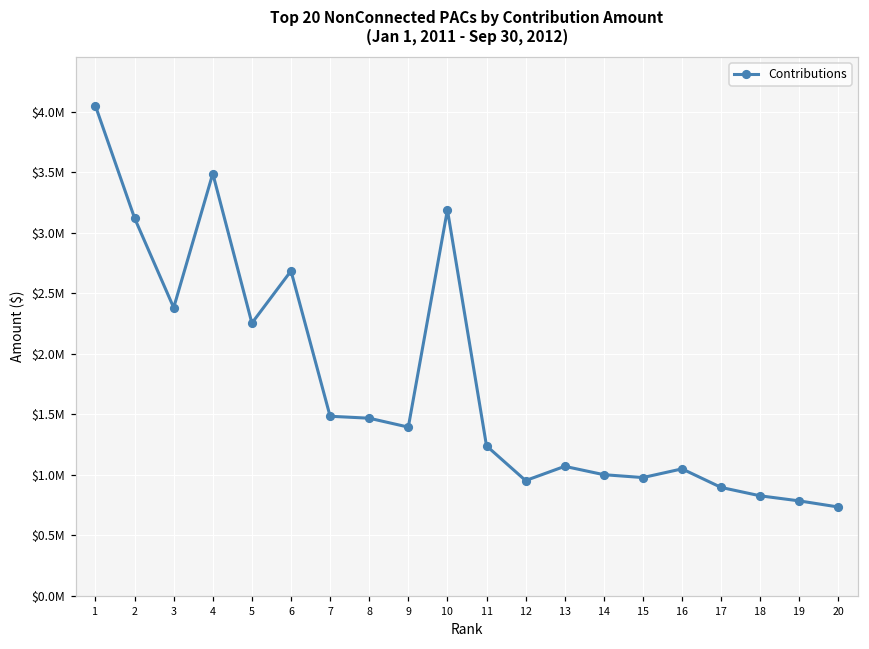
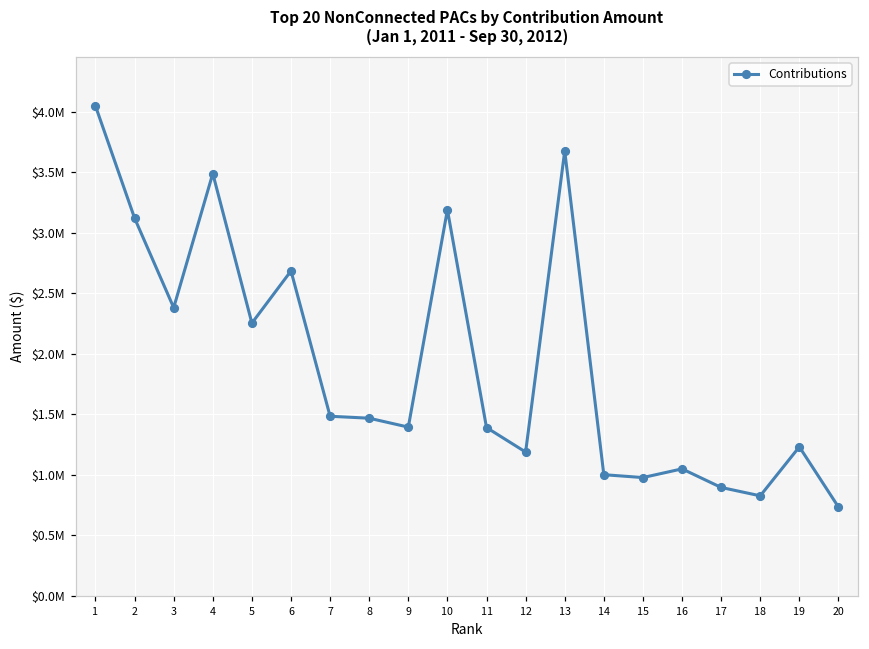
  {
    "1": "$4050000",
    "2": "$3120000",
    "3": "$2380000",
    "4": "$3490000",
    "5": "$2250000",
    "6": "$2680000",
    "7": "$1480000",
    "8": "$1470000",
    "9": "$1390000",
    "10": "$3190000",
-   "11": "$1240000",
-   "12": "$950000",
-   "13": "$1070000",
+   "11": "$1390000",
+   "12": "$1190000",
+   "13": "$3670000",
    "14": "$1000000",
    "15": "$980000",
    "16": "$1050000",
    "17": "$900000",
    "18": "$830000",
-   "19": "$780000",
+   "19": "$1230000",
    "20": "$730000"
  }
